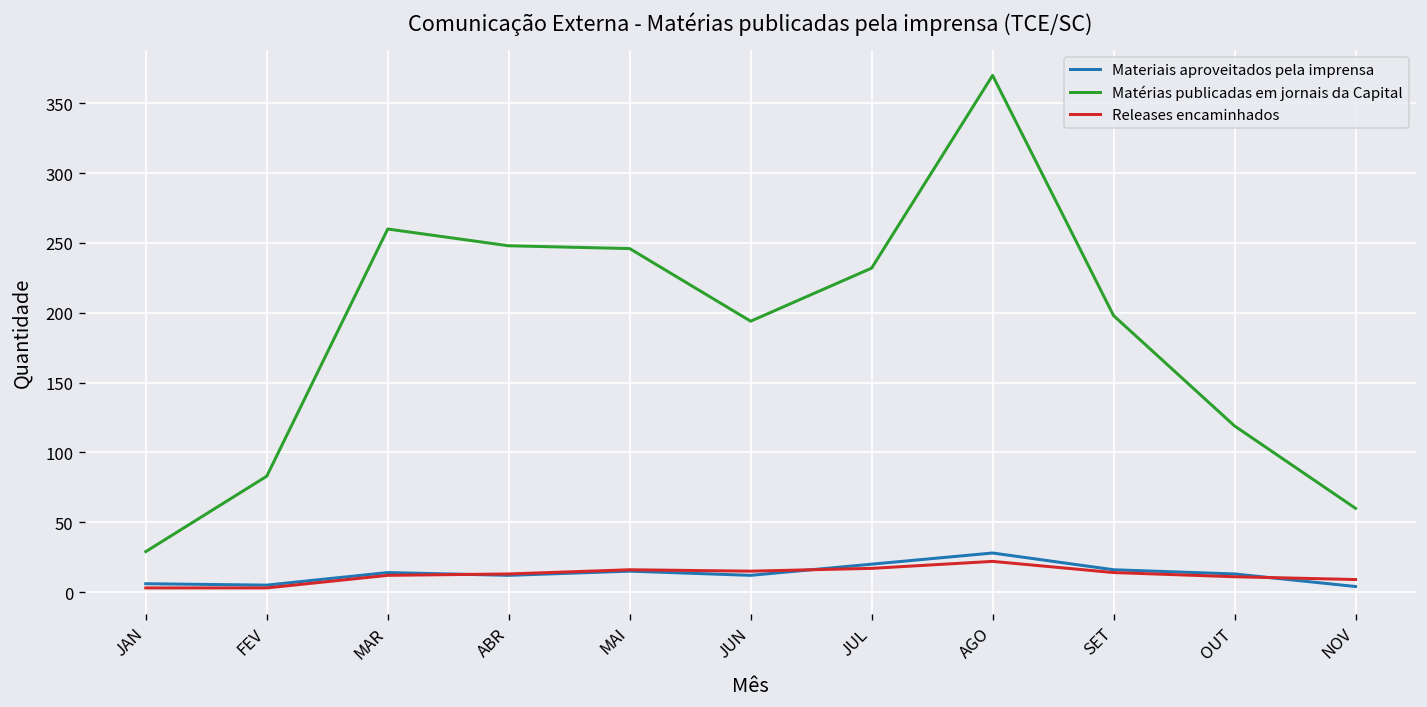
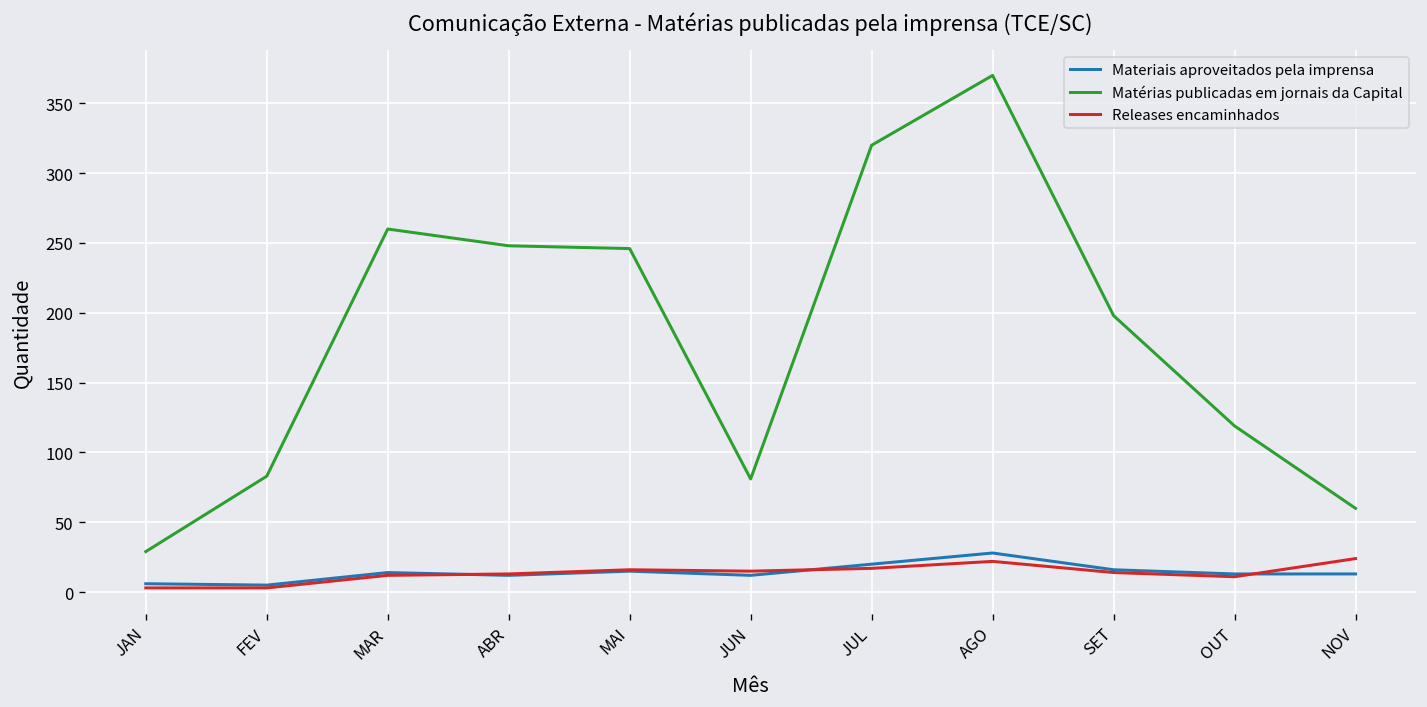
  {
    "Materiais aproveitados pela imprensa": {
      "JAN": 6,
      "JUN": 12,
      "JUL": 20,
      "AGO": 28,
-     "NOV": 4
+     "NOV": 13
    },
    "Matérias publicadas em jornais da Capital": {
      "JAN": 29,
      "FEV": 83,
      "MAR": 260,
      "ABR": 248,
      "MAI": 246,
-     "JUN": 194,
-     "JUL": 232,
+     "JUN": 81,
+     "JUL": 320,
      "AGO": 370,
      "SET": 198,
      "OUT": 119,
      "NOV": 60
    },
    "Releases encaminhados": {
      "JAN": 3,
      "JUN": 15,
      "JUL": 17,
      "AGO": 22,
-     "NOV": 9
+     "NOV": 24
    }
  }
